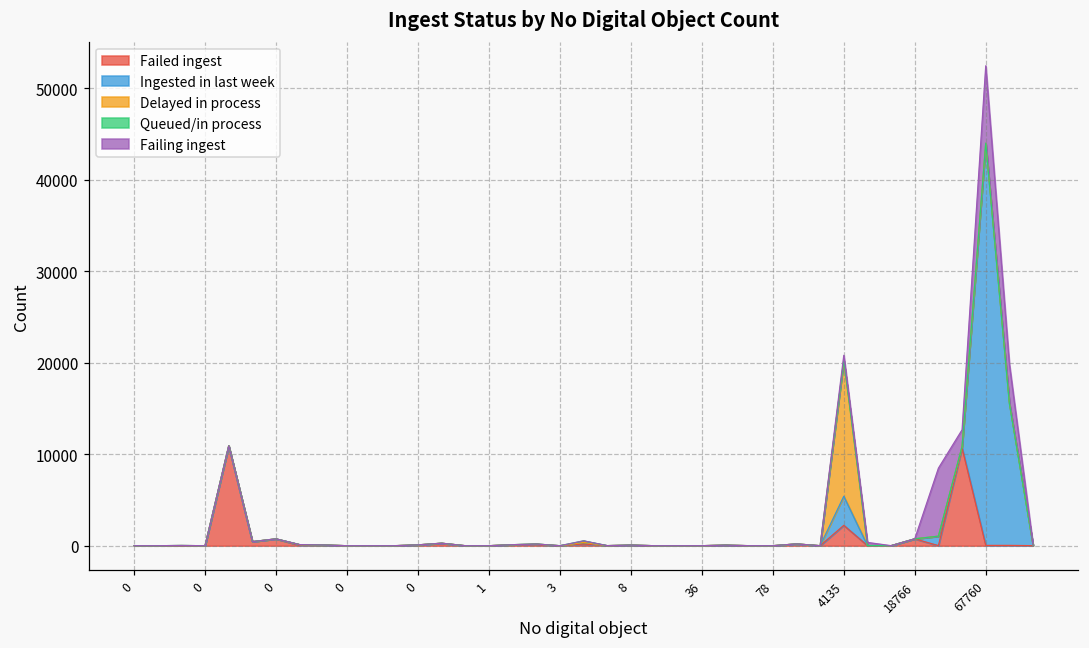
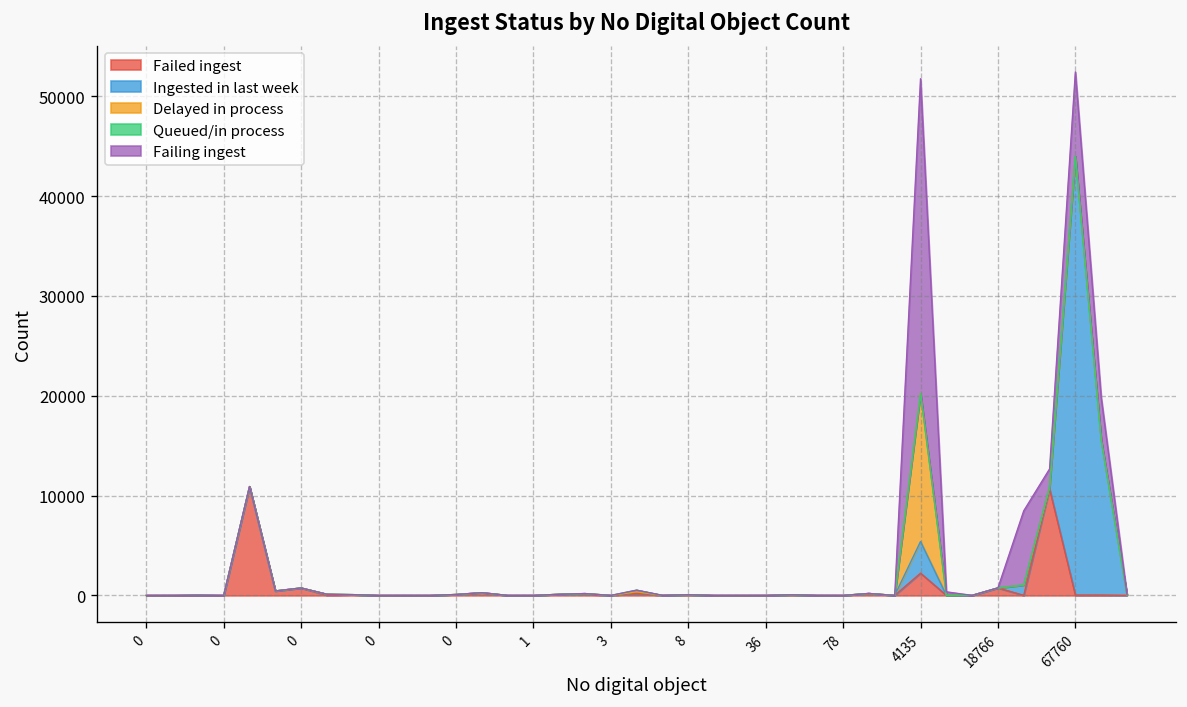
  {
    "Failed ingest": {
      "4135": 2000,
      "67760": 0
    },
    "Ingested in last week": {
      "4135": 3000
    },
    "Failing ingest": {
-     "4135": 1000,
+     "4135": 32000,
      "67760": 8000
    }
  }
